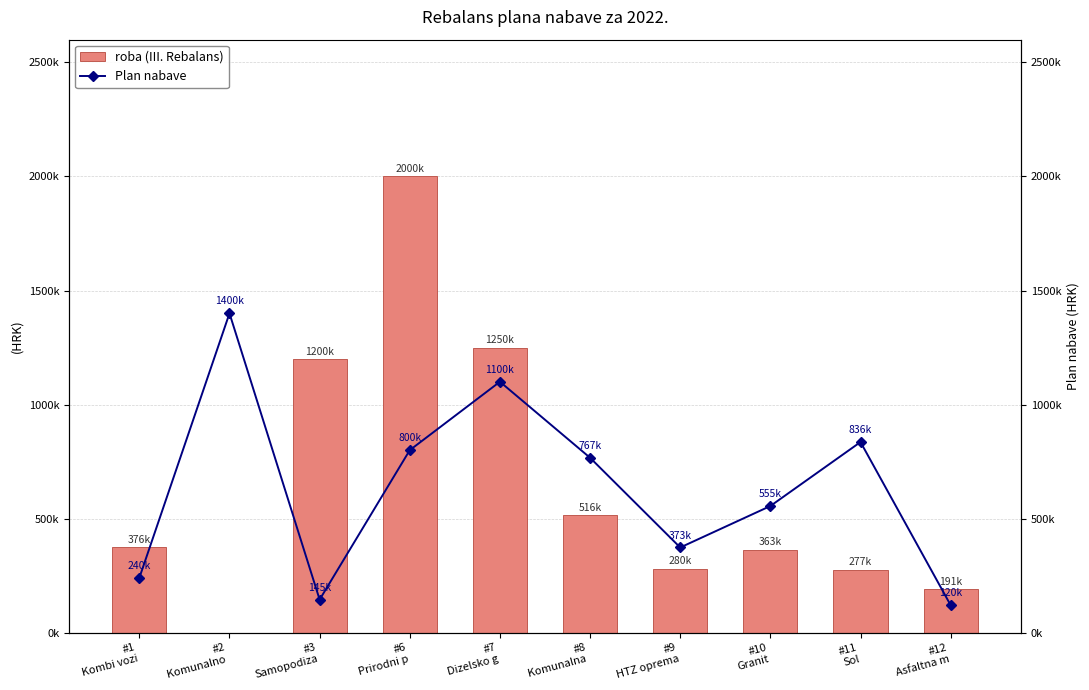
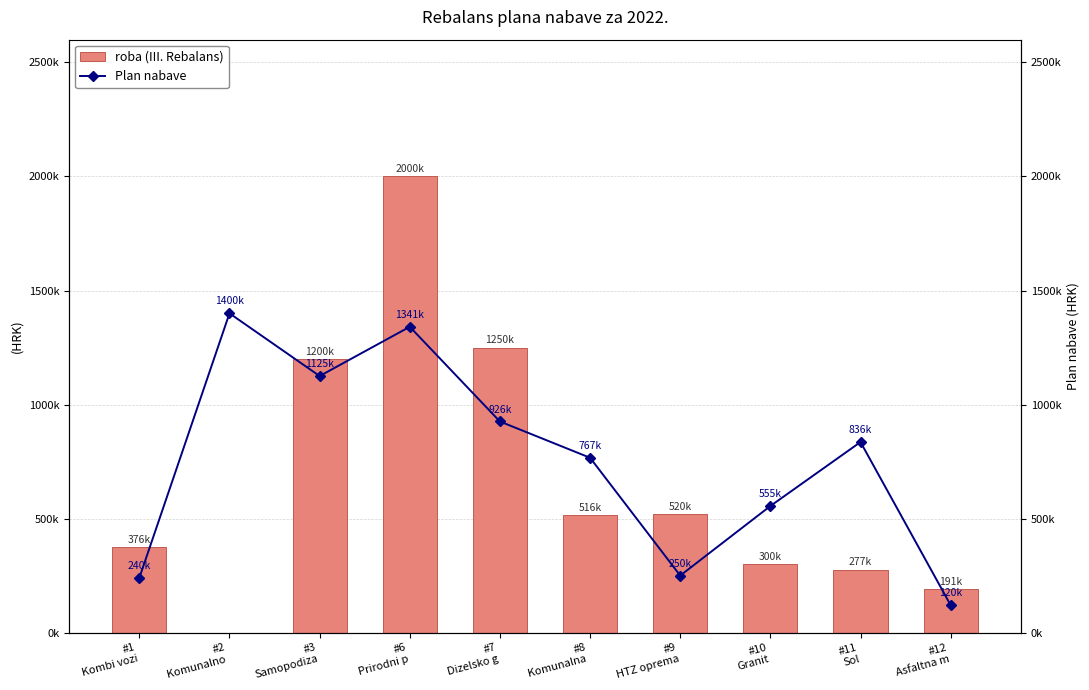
  {
    "roba (III. Rebalans)": {
      "#1 Kombi vozi": "376k",
      "#3 Samopodiza": "1200k",
      "#6 Prirodni p": "2000k",
      "#7 Dizelsko g": "1250k",
      "#8 Komunalna": "516k",
-     "#9 HTZ oprema": "280k",
-     "#10 Granit": "363k",
+     "#9 HTZ oprema": "520k",
+     "#10 Granit": "300k",
      "#11 Sol": "277k",
      "#12 Asfaltna m": "191k"
    },
    "Plan nabave": {
      "#1 Kombi vozi": "240k",
      "#2 Komunalno": "1400k",
-     "#3 Samopodiza": "145k",
-     "#6 Prirodni p": "800k",
-     "#7 Dizelsko g": "1100k",
+     "#3 Samopodiza": "1125k",
+     "#6 Prirodni p": "1341k",
+     "#7 Dizelsko g": "926k",
      "#8 Komunalna": "767k",
-     "#9 HTZ oprema": "373k",
+     "#9 HTZ oprema": "250k",
      "#10 Granit": "555k",
      "#11 Sol": "836k",
      "#12 Asfaltna m": "120k"
    }
  }
